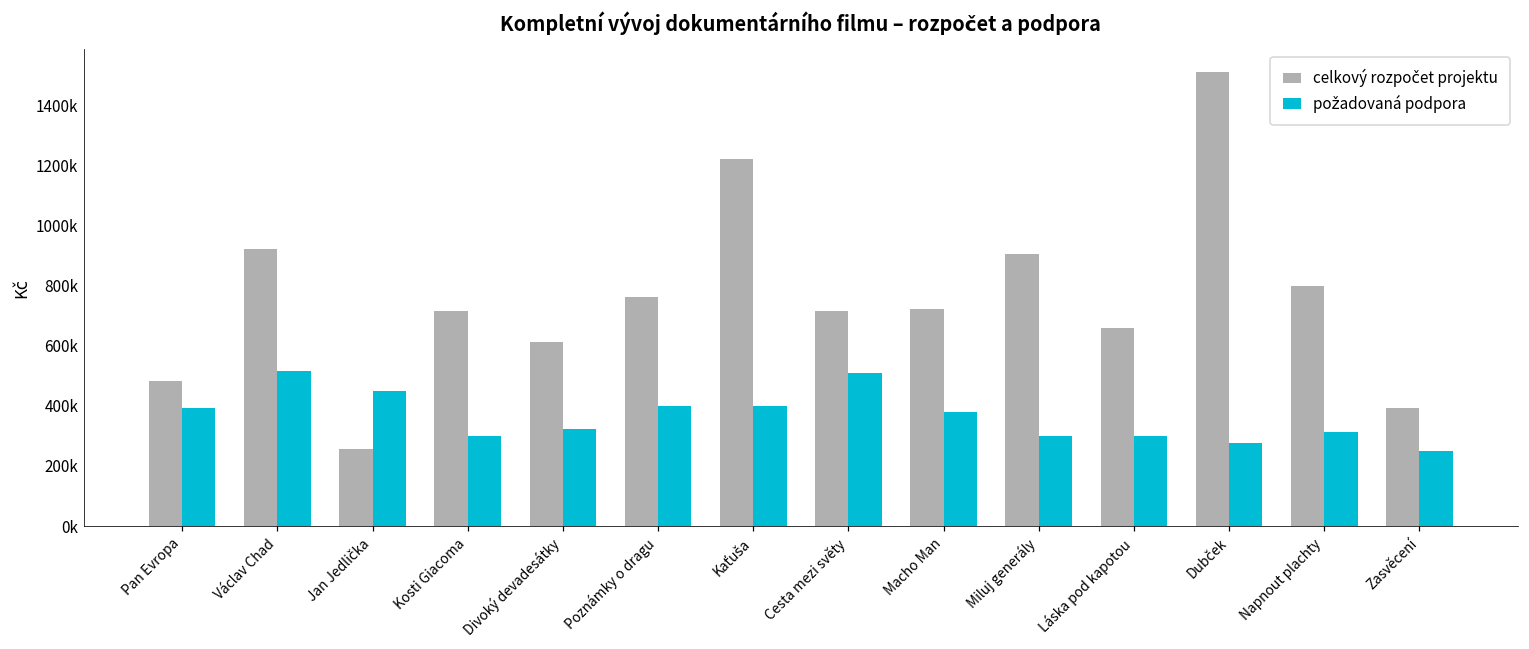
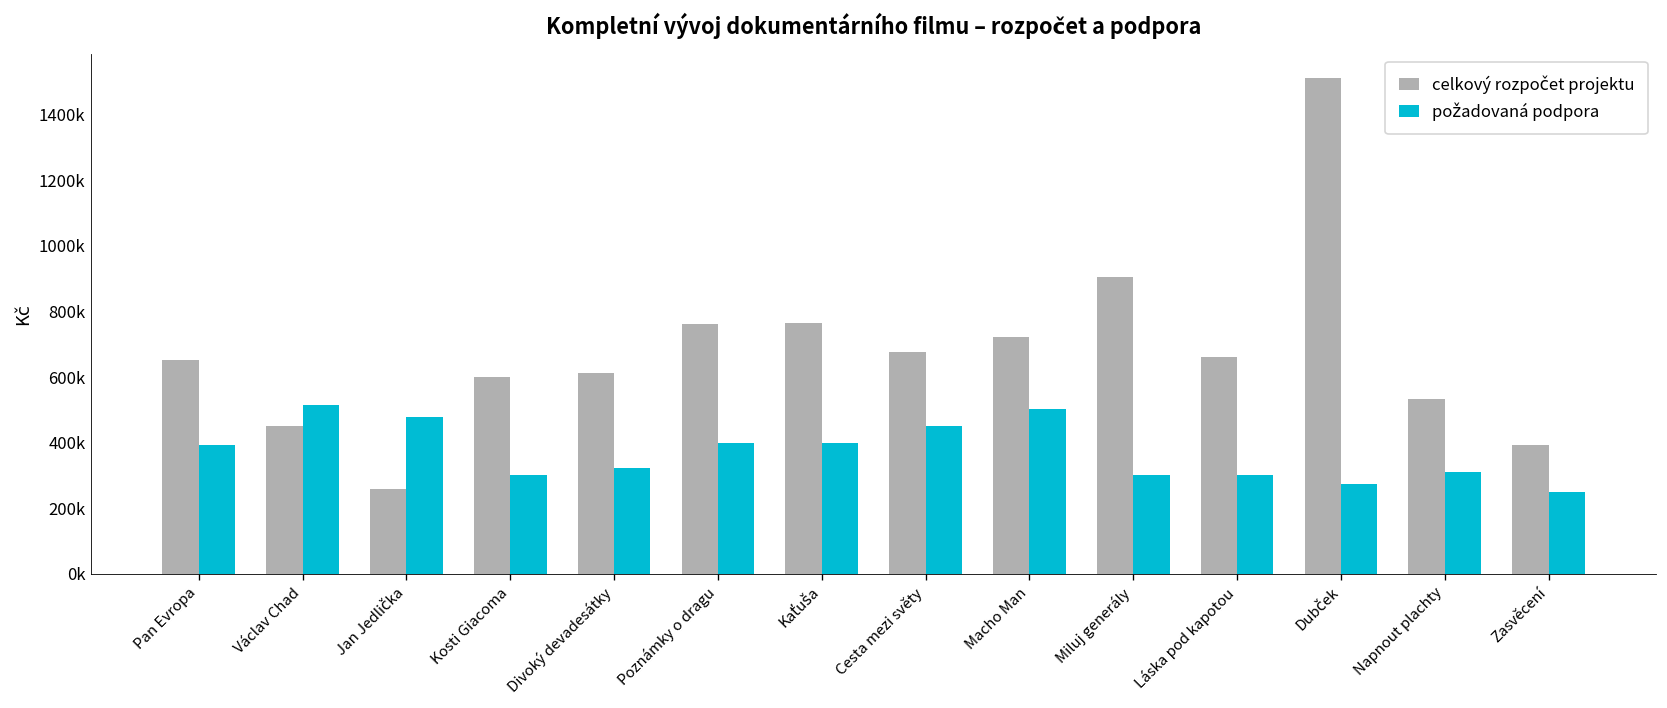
  {
    "celkový rozpočet projektu": {
-     "Pan Evropa": 480000,
-     "Václav Chad": 920000,
+     "Pan Evropa": 650000,
+     "Václav Chad": 450000,
      "Jan Jedlička": 260000,
-     "Kosti Giacoma": 720000,
+     "Kosti Giacoma": 600000,
      "Divoký devadesátky": 610000,
      "Poznámky o dragu": 760000,
-     "Kaťuša": 1220000,
-     "Cesta mezi světy": 710000,
+     "Kaťuša": 760000,
+     "Cesta mezi světy": 680000,
      "Macho Man": 720000,
      "Miluj generály": 900000,
      "Láska pod kapotou": 660000,
      "Dubček": 1510000,
-     "Napnout plachty": 800000,
+     "Napnout plachty": 530000,
      "Zasvěcení": 390000
    },
    "požadovaná podpora": {
      "Pan Evropa": 390000,
      "Václav Chad": 520000,
-     "Jan Jedlička": 450000,
+     "Jan Jedlička": 480000,
      "Kosti Giacoma": 300000,
      "Divoký devadesátky": 320000,
      "Poznámky o dragu": 400000,
      "Kaťuša": 400000,
-     "Cesta mezi světy": 510000,
-     "Macho Man": 380000,
+     "Cesta mezi světy": 450000,
+     "Macho Man": 500000,
      "Miluj generály": 300000,
      "Láska pod kapotou": 300000,
      "Dubček": 270000,
      "Napnout plachty": 310000,
      "Zasvěcení": 250000
    }
  }
